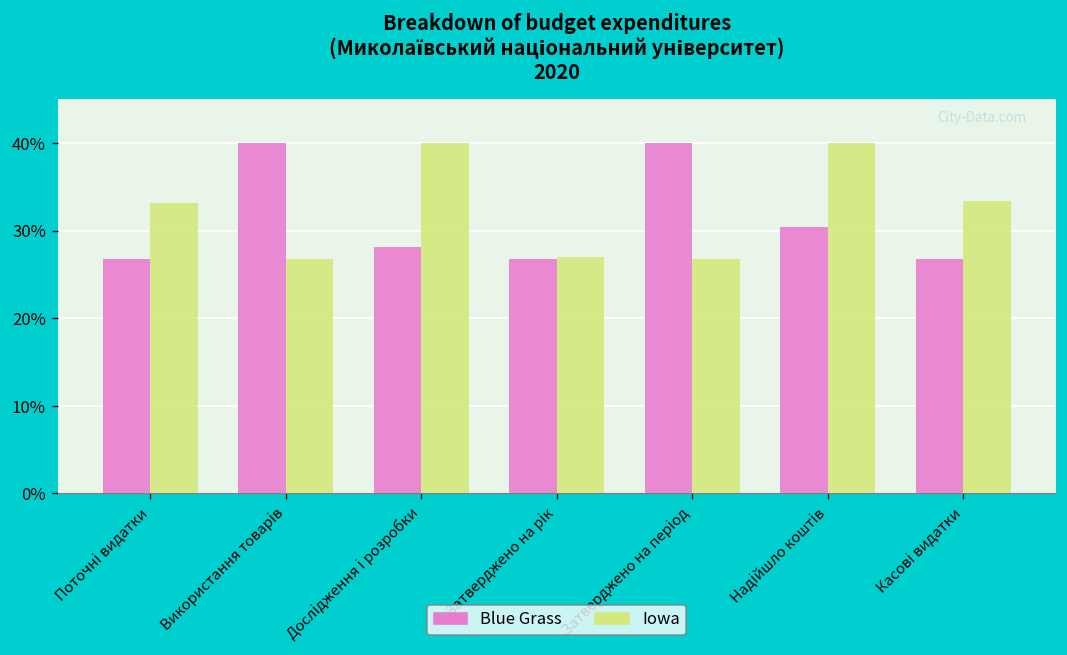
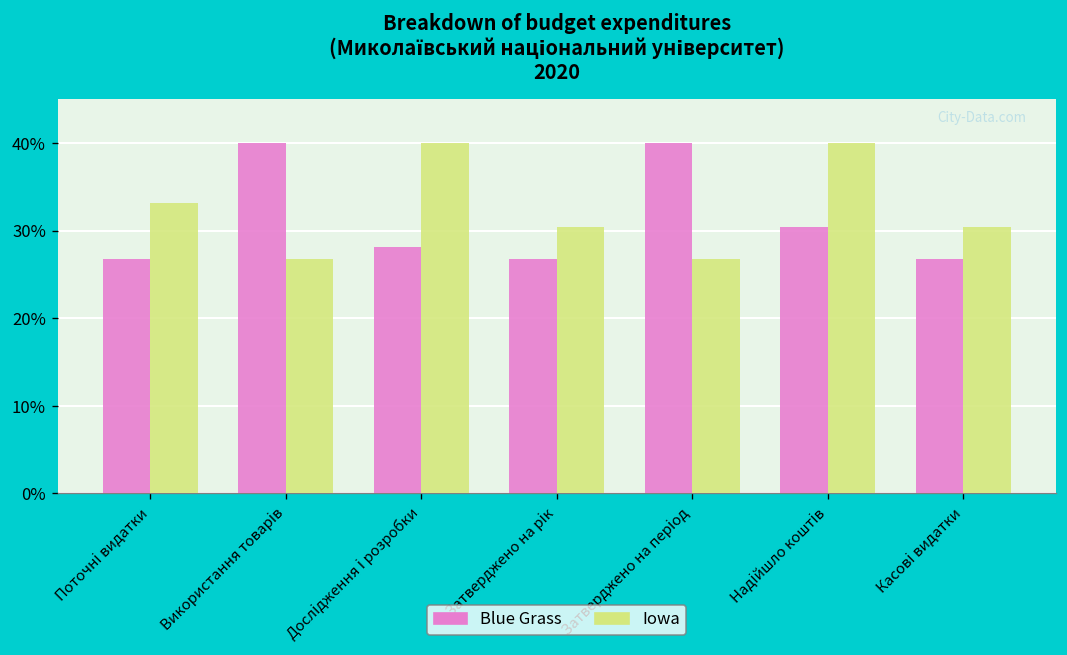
  {
    "Blue Grass": {
      "Поточні видатки": "27%",
      "Використання товарів": "40%",
      "Дослідження і розробки": "28%",
      "Затверджено на рік": "27%",
      "Затверджено на період": "40%",
      "Надійшло коштів": "30%",
      "Касові видатки": "27%"
    },
    "Iowa": {
      "Поточні видатки": "33%",
      "Використання товарів": "27%",
      "Дослідження і розробки": "40%",
-     "Затверджено на рік": "27%",
+     "Затверджено на рік": "30%",
      "Затверджено на період": "27%",
      "Надійшло коштів": "40%",
-     "Касові видатки": "33%"
+     "Касові видатки": "30%"
    }
  }
